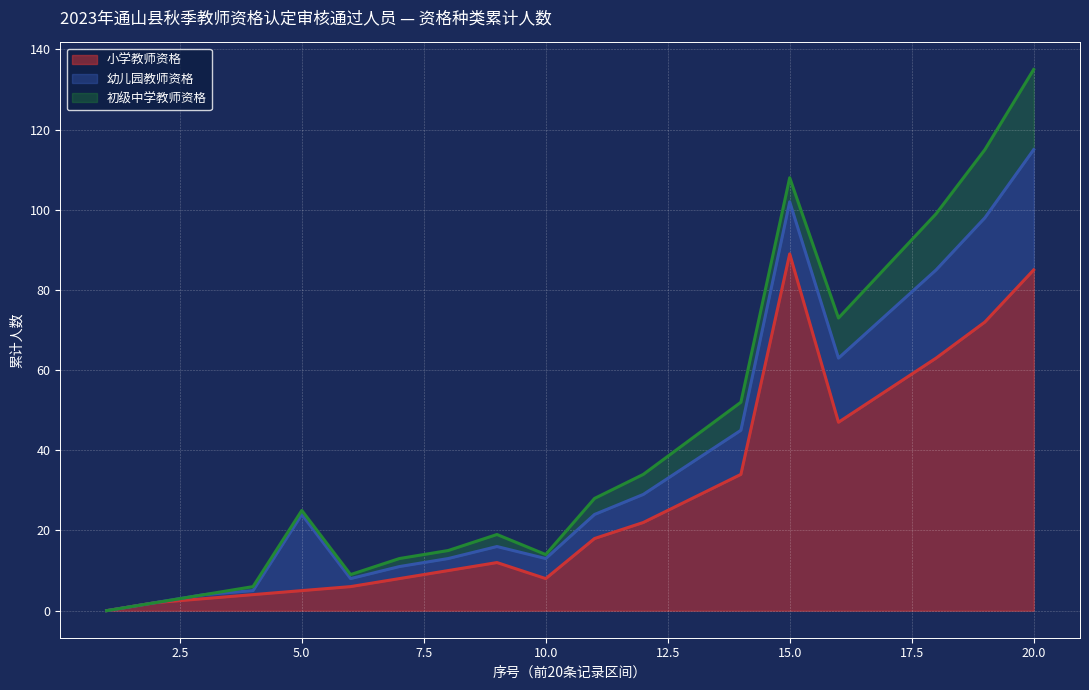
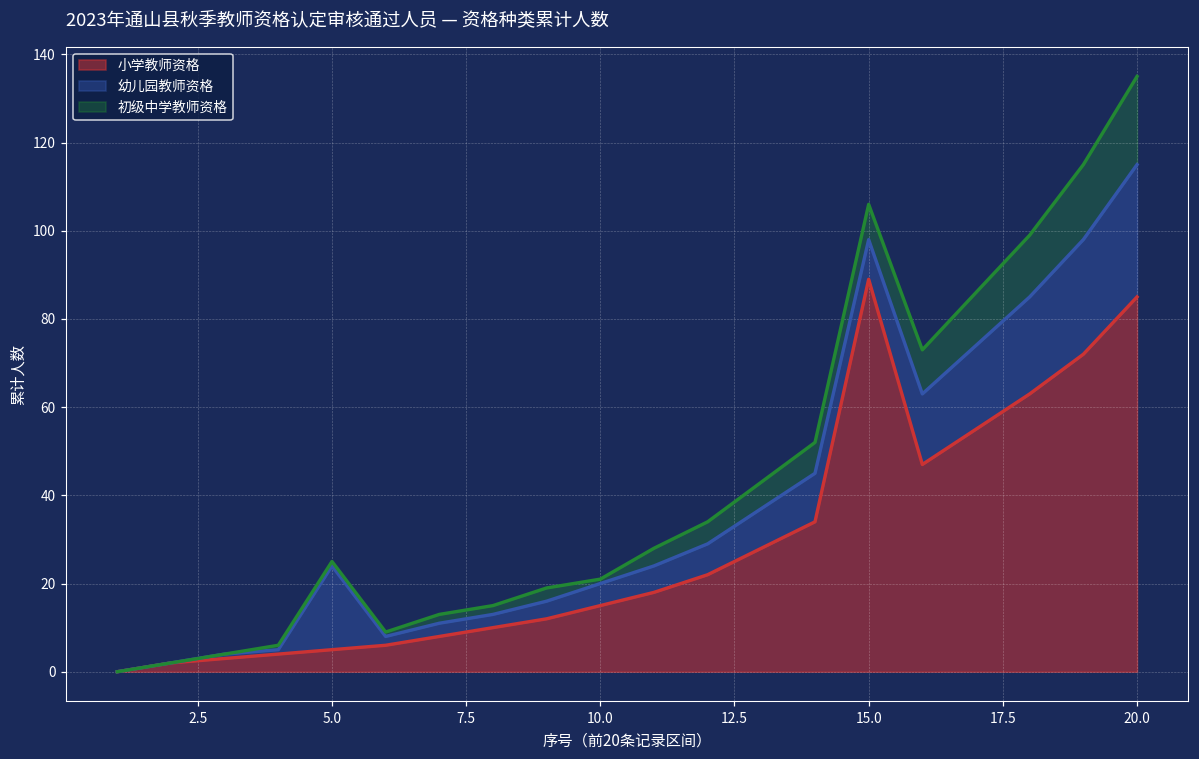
  {
    "小学教师资格": {
      "5.0": 5,
-     "10.0": 8,
+     "10.0": 15,
      "15.0": 89,
      "20.0": 85
    },
    "幼儿园教师资格": {
      "5.0": 19,
      "10.0": 5,
-     "15.0": 13,
+     "15.0": 9,
      "20.0": 30
    },
    "初级中学教师资格": {
      "5.0": 1,
      "10.0": 1,
-     "15.0": 6,
+     "15.0": 8,
      "20.0": 20
    }
  }
